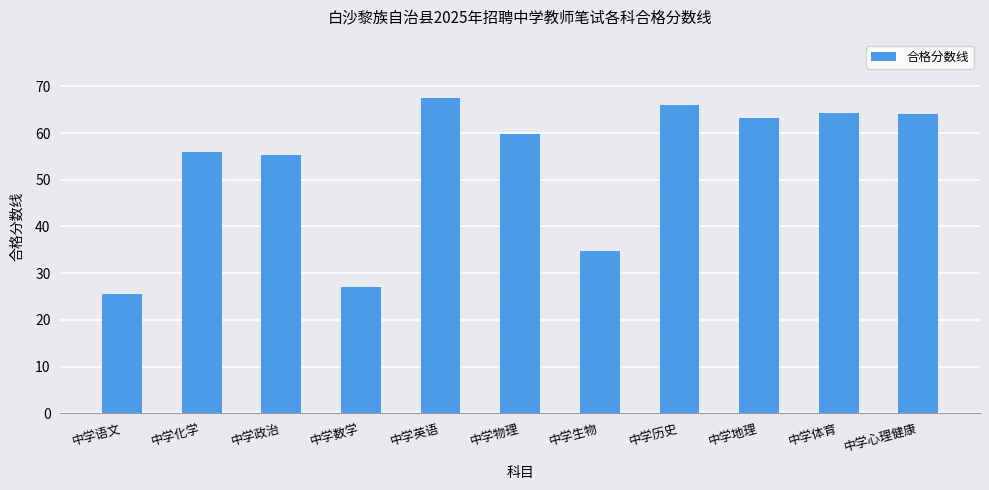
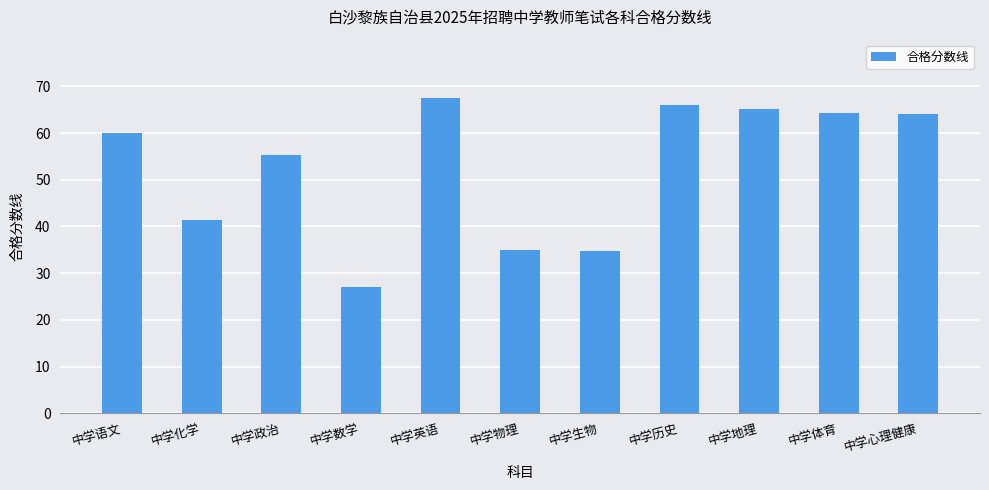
  {
-   "中学语文": 26,
-   "中学化学": 56,
+   "中学语文": 60,
+   "中学化学": 41,
    "中学政治": 55,
    "中学数学": 27,
    "中学英语": 68,
-   "中学物理": 60,
+   "中学物理": 35,
    "中学生物": 35,
    "中学历史": 66,
-   "中学地理": 63,
+   "中学地理": 65,
    "中学体育": 64,
    "中学心理健康": 64
  }
